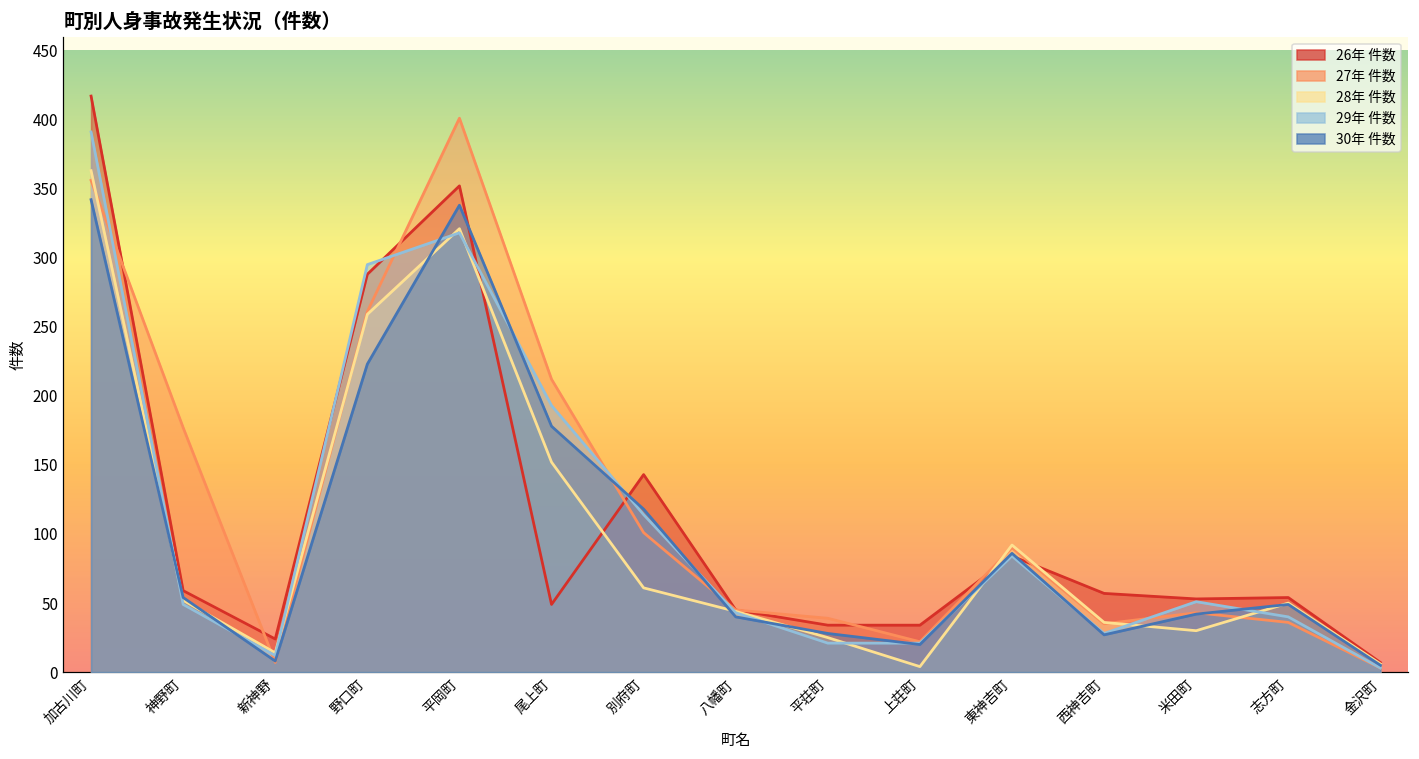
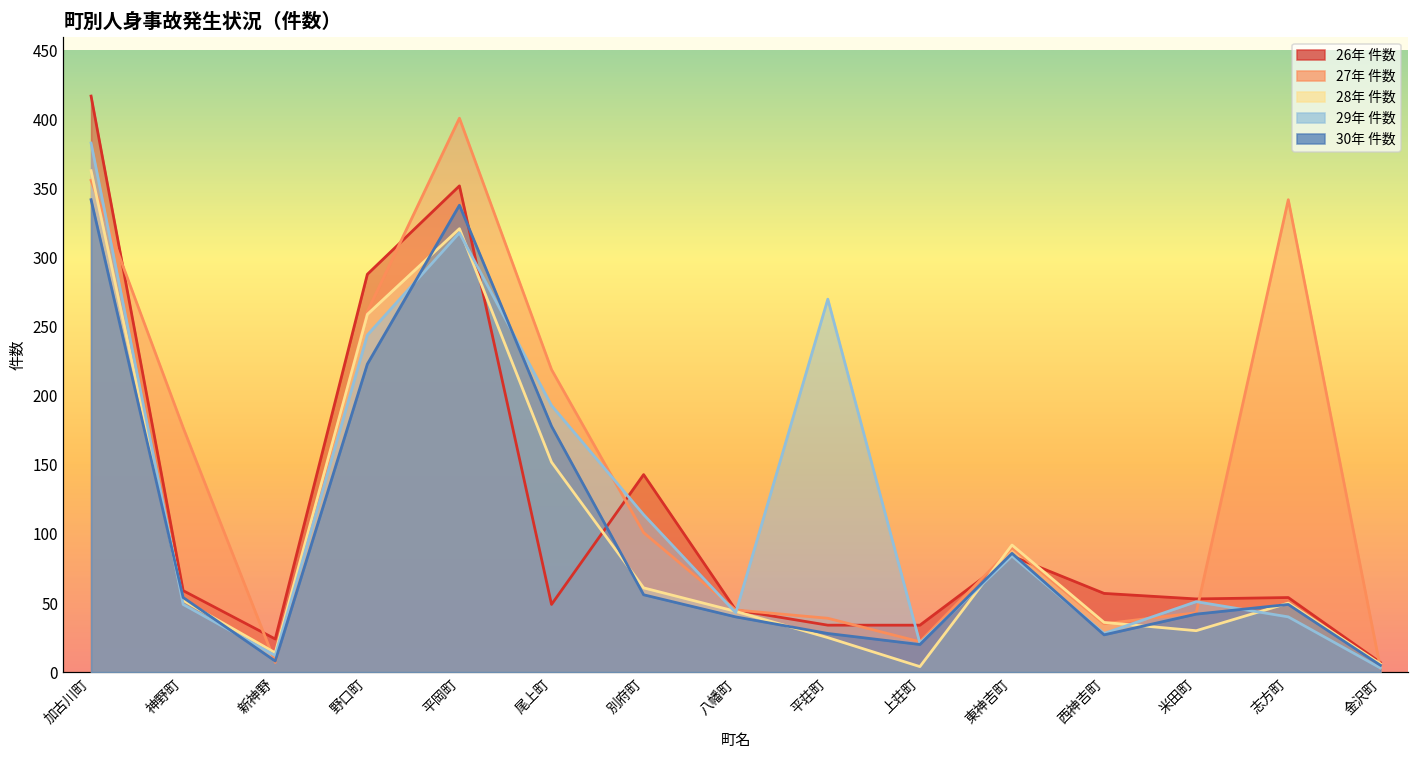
  {
    "26年 件数": {
      "加古川町": 417,
      "神野町": 59,
      "新神野": 24,
      "野口町": 288,
      "平岡町": 352,
      "尾上町": 49,
      "別府町": 143,
      "平荘町": 34,
      "上荘町": 34,
      "西神吉町": 57,
      "志方町": 54
    },
    "27年 件数": {
      "加古川町": 356,
      "神野町": 177,
      "平岡町": 401,
-     "尾上町": 212,
+     "尾上町": 219,
      "別府町": 101,
      "平荘町": 39,
-     "志方町": 36
+     "志方町": 342
    },
    "28年 件数": {
      "加古川町": 363,
      "平岡町": 321,
      "尾上町": 152,
      "別府町": 61,
      "平荘町": 25,
      "上荘町": 4,
      "米田町": 30
    },
    "29年 件数": {
-     "加古川町": 391,
+     "加古川町": 383,
      "神野町": 49,
-     "野口町": 295,
+     "野口町": 244,
      "平岡町": 318,
      "尾上町": 193,
      "別府町": 114,
-     "平荘町": 21,
+     "平荘町": 270,
      "志方町": 40
    },
    "30年 件数": {
      "加古川町": 342,
      "野口町": 223,
      "平岡町": 338,
      "尾上町": 178,
-     "別府町": 118,
+     "別府町": 56,
      "八幡町": 40,
      "平荘町": 28
    }
  }
